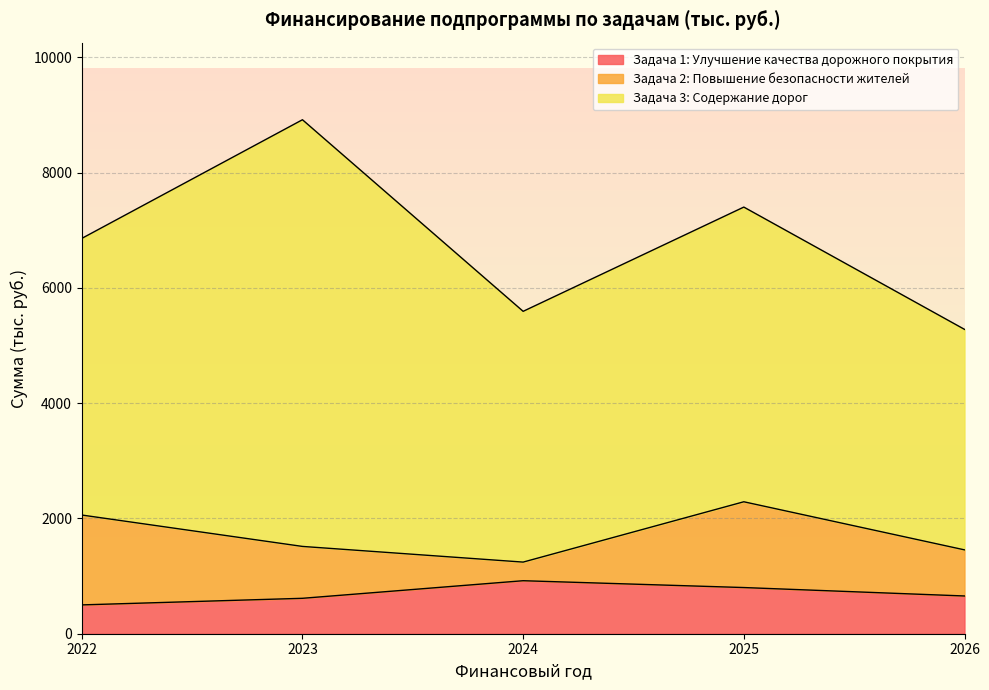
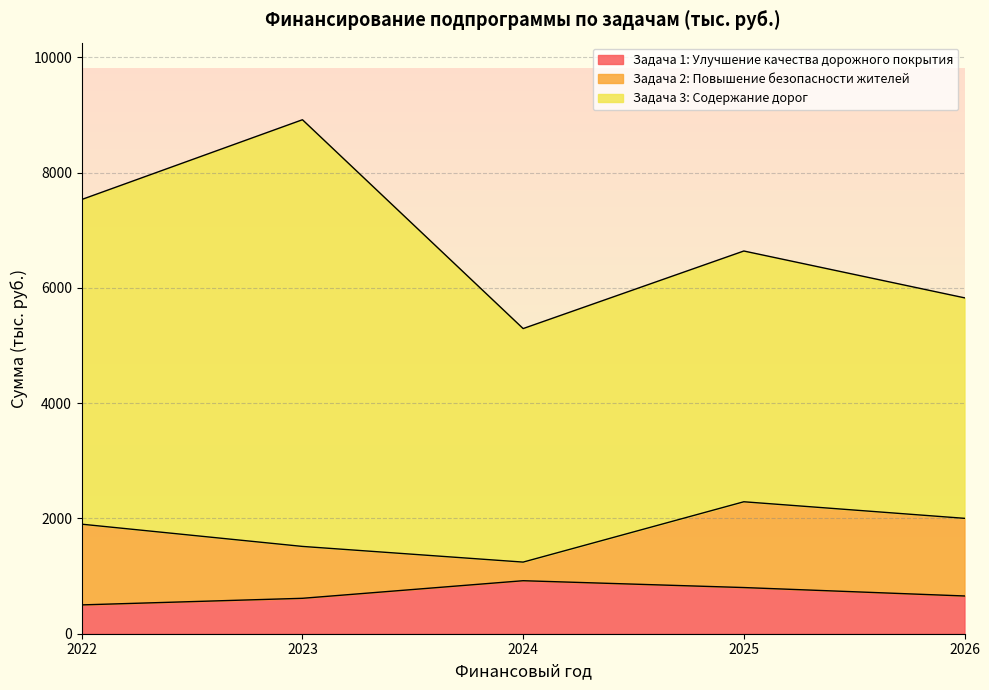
  {
    "Задача 1: Улучшение качества дорожного покрытия": {
      "2022": 500,
      "2023": 600,
      "2024": 900,
      "2025": 800,
      "2026": 700
    },
    "Задача 2: Повышение безопасности жителей": {
-     "2022": 1600,
+     "2022": 1400,
      "2023": 900,
      "2024": 300,
      "2025": 1500,
-     "2026": 800
+     "2026": 1300
    },
    "Задача 3: Содержание дорог": {
-     "2022": 4800,
+     "2022": 5600,
      "2023": 7400,
-     "2024": 4400,
-     "2025": 5100,
+     "2024": 4100,
+     "2025": 4400,
      "2026": 3800
    }
  }
